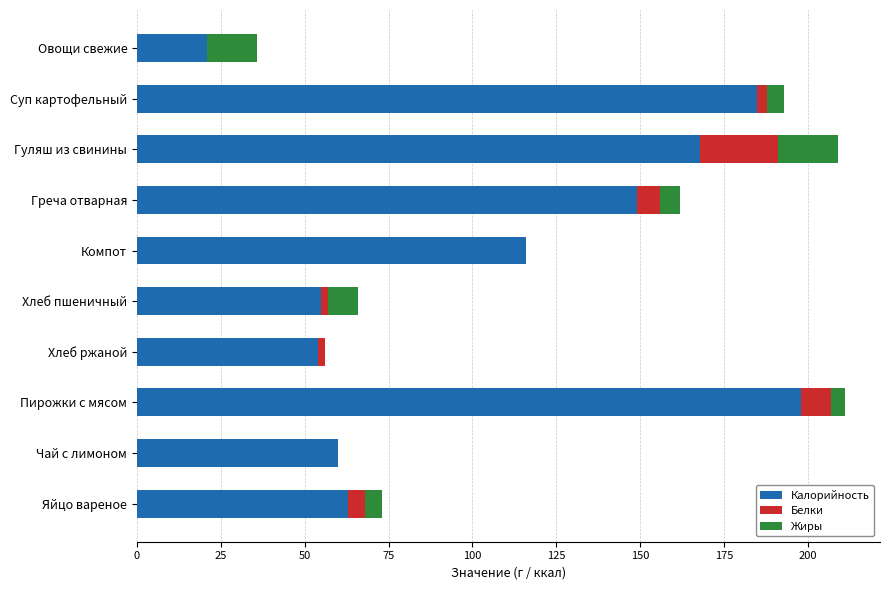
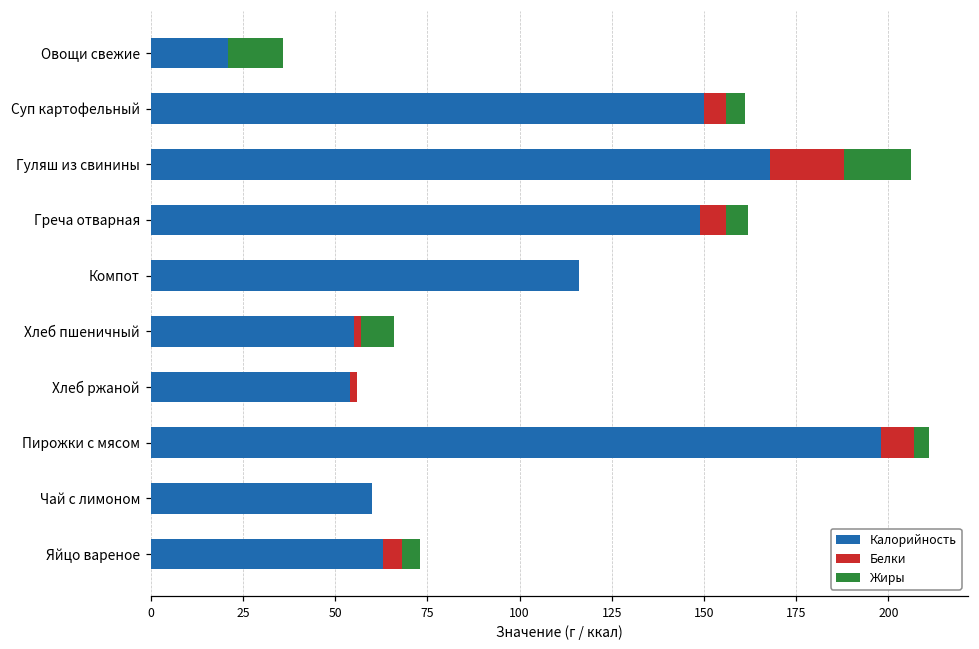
  {
    "Калорийность": {
      "Овощи свежие": 21,
-     "Суп картофельный": 185,
+     "Суп картофельный": 150,
      "Гуляш из свинины": 168,
      "Греча отварная": 149,
      "Компот": 116,
      "Хлеб пшеничный": 55,
      "Хлеб ржаной": 54,
      "Пирожки с мясом": 198,
      "Чай с лимоном": 60,
      "Яйцо вареное": 63
    },
    "Белки": {
      "Овощи свежие": 0,
-     "Суп картофельный": 3,
-     "Гуляш из свинины": 23,
+     "Суп картофельный": 6,
+     "Гуляш из свинины": 20,
      "Греча отварная": 7,
      "Компот": 0,
      "Хлеб пшеничный": 2,
      "Хлеб ржаной": 2,
      "Пирожки с мясом": 9,
      "Чай с лимоном": 0,
      "Яйцо вареное": 5
    },
    "Жиры": {
      "Овощи свежие": 15,
      "Суп картофельный": 5,
      "Гуляш из свинины": 18,
      "Греча отварная": 6,
      "Компот": 0,
      "Хлеб пшеничный": 9,
      "Хлеб ржаной": 0,
      "Пирожки с мясом": 4,
      "Чай с лимоном": 0,
      "Яйцо вареное": 5
    }
  }
